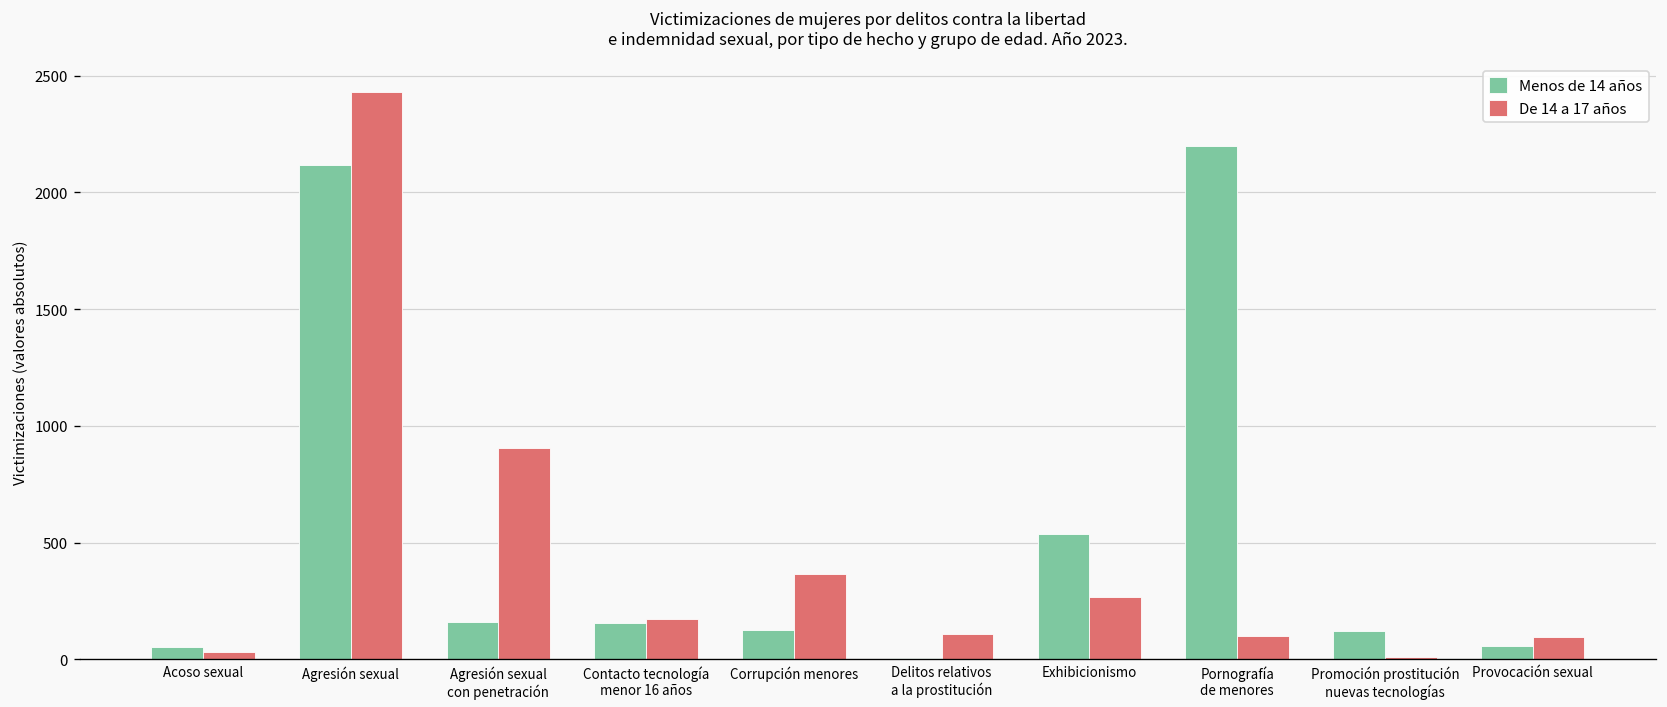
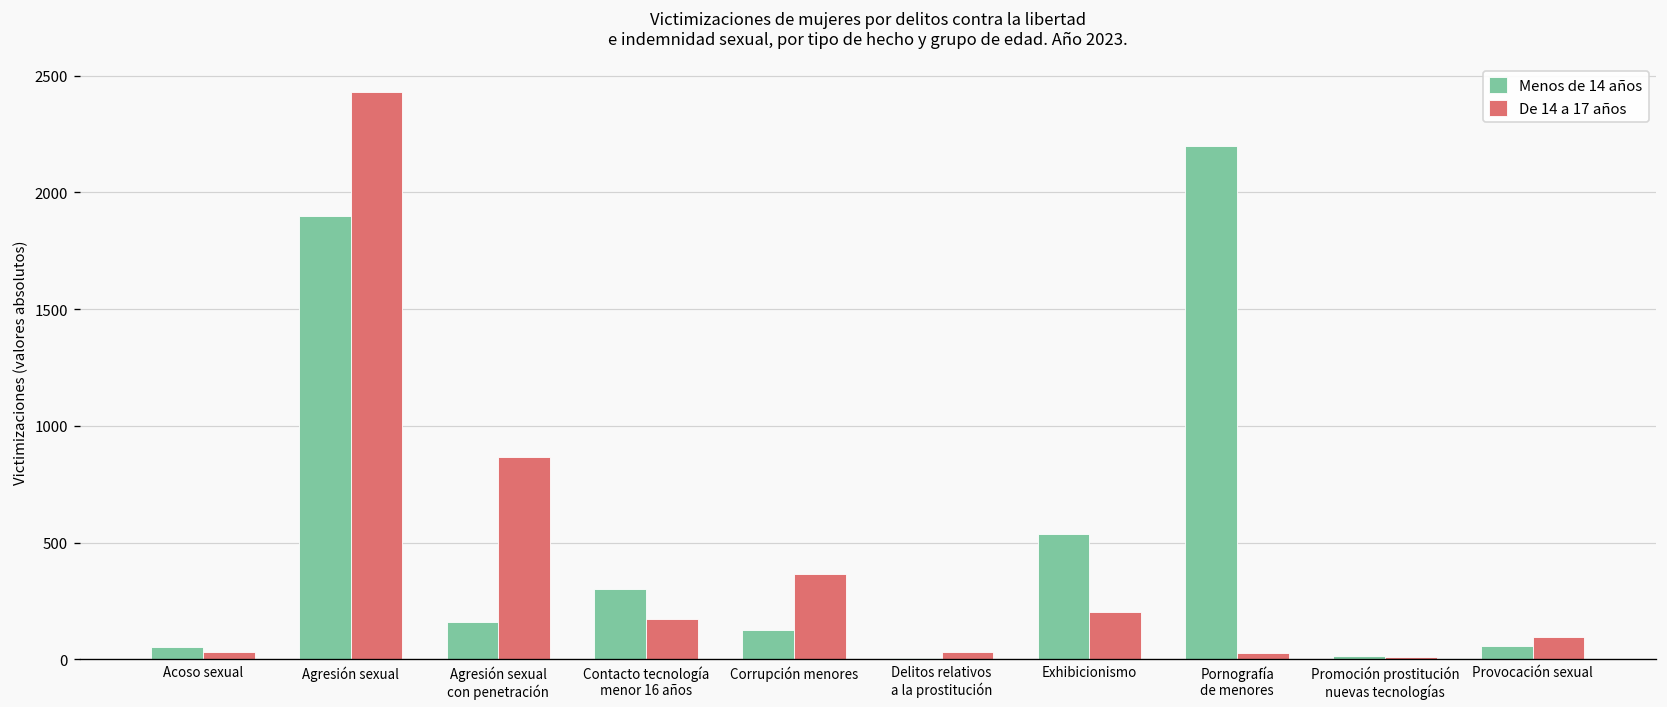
  {
    "Menos de 14 años": {
      "Acoso sexual": 50,
-     "Agresión sexual": 2120,
+     "Agresión sexual": 1900,
      "Agresión sexual con penetración": 160,
-     "Contacto tecnología menor 16 años": 160,
+     "Contacto tecnología menor 16 años": 300,
      "Corrupción menores": 120,
      "Exhibicionismo": 540,
      "Pornografía de menores": 2200,
-     "Promoción prostitución nuevas tecnologías": 120,
+     "Promoción prostitución nuevas tecnologías": 10,
      "Provocación sexual": 60
    },
    "De 14 a 17 años": {
      "Acoso sexual": 30,
      "Agresión sexual": 2430,
-     "Agresión sexual con penetración": 910,
+     "Agresión sexual con penetración": 870,
      "Contacto tecnología menor 16 años": 170,
      "Corrupción menores": 370,
-     "Delitos relativos a la prostitución": 110,
-     "Exhibicionismo": 270,
-     "Pornografía de menores": 100,
+     "Delitos relativos a la prostitución": 30,
+     "Exhibicionismo": 200,
+     "Pornografía de menores": 30,
      "Provocación sexual": 100
    }
  }
